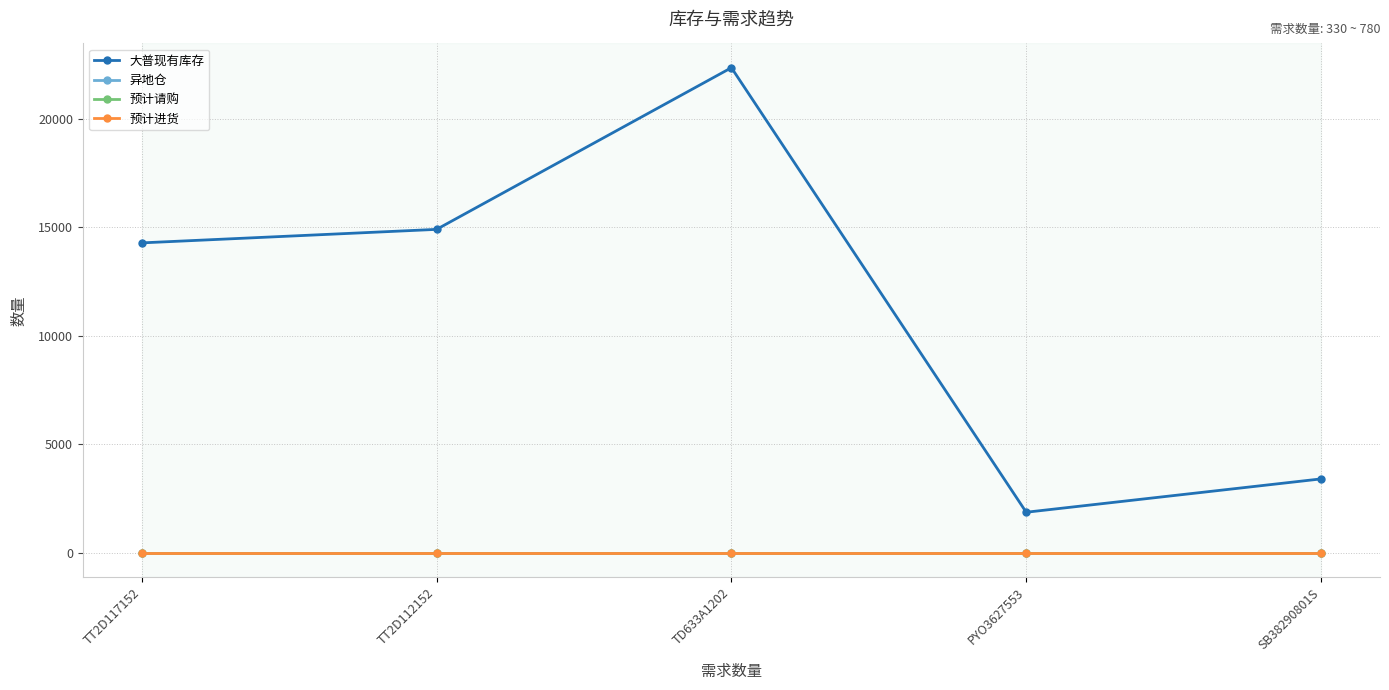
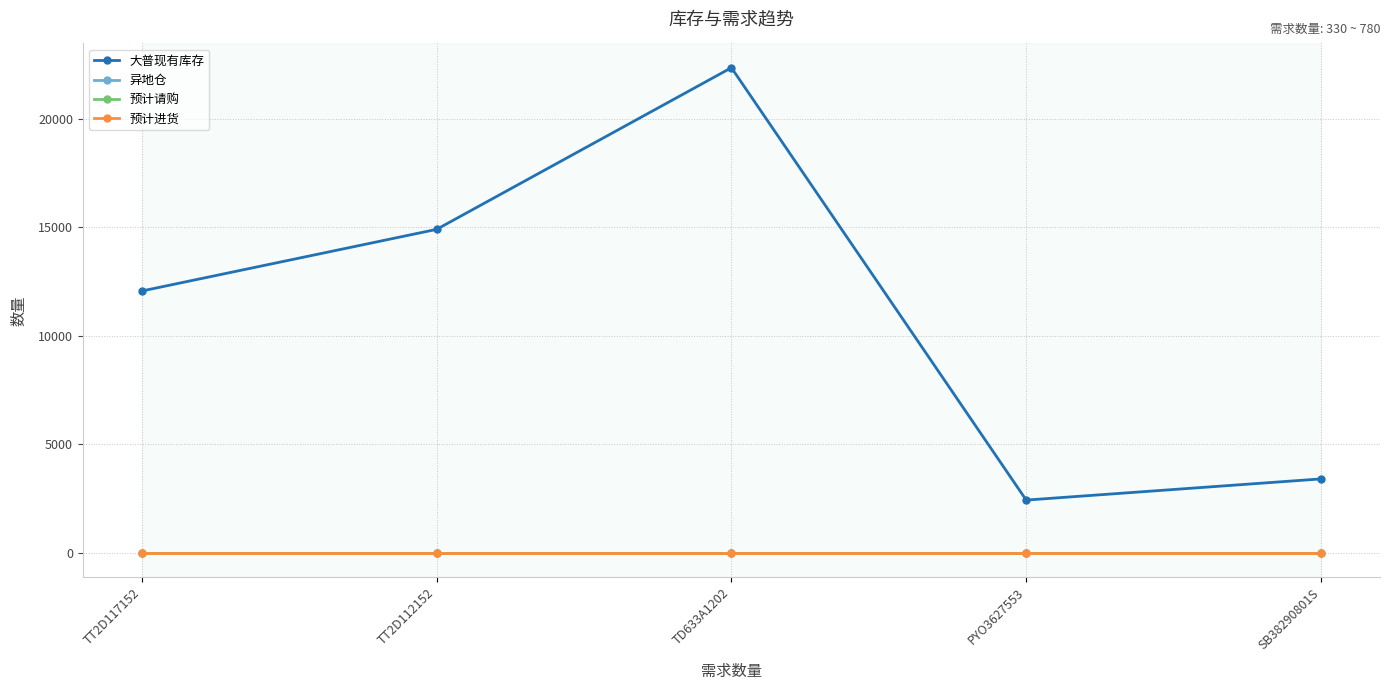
  {
    "大普现有库存": {
-     "TT2D117152": 14300,
+     "TT2D117152": 12100,
      "TT2D112152": 14900,
      "TD633A1202": 22300,
-     "PYO3627553": 1900,
+     "PYO3627553": 2400,
      "SB38290801S": 3400
    },
    "预计进货": {
      "TT2D117152": 0,
      "TT2D112152": 0,
      "TD633A1202": 0,
      "PYO3627553": 0,
      "SB38290801S": 0
    }
  }
